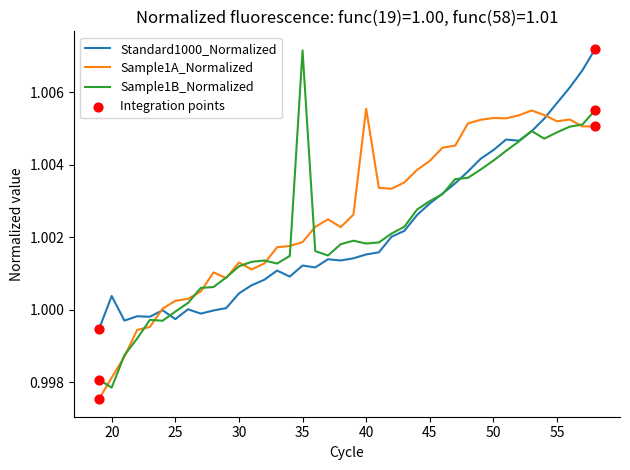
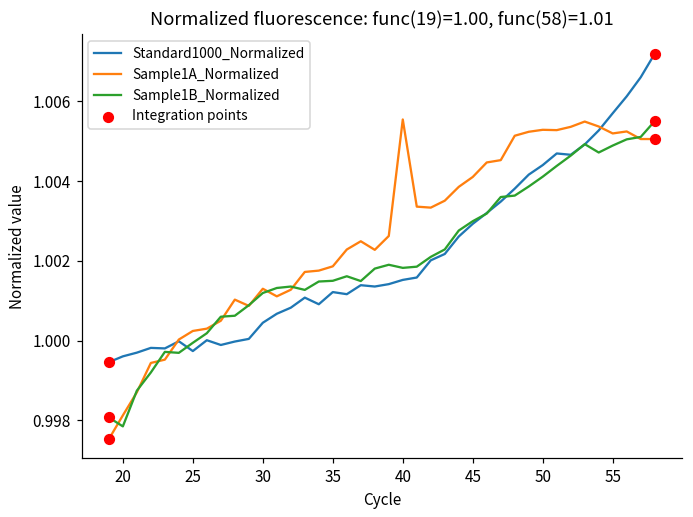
  {
    "Standard1000_Normalized": {
-     "20": 1.0004,
+     "20": 0.9996,
      "25": 0.9997,
      "30": 1.0004,
      "35": 1.0012,
      "40": 1.0015,
      "50": 1.0044,
      "55": 1.0057
    },
    "Sample1A_Normalized": {
      "20": 0.9981,
      "25": 1.0002,
      "30": 1.0013,
      "35": 1.0019,
      "40": 1.0055,
      "45": 1.0041,
      "50": 1.0053,
      "55": 1.0052
    },
    "Sample1B_Normalized": {
      "20": 0.9979,
      "25": 0.9999,
      "30": 1.0012,
-     "35": 1.0072,
+     "35": 1.0015,
      "40": 1.0018,
      "50": 1.0041,
      "55": 1.0049
    }
  }
